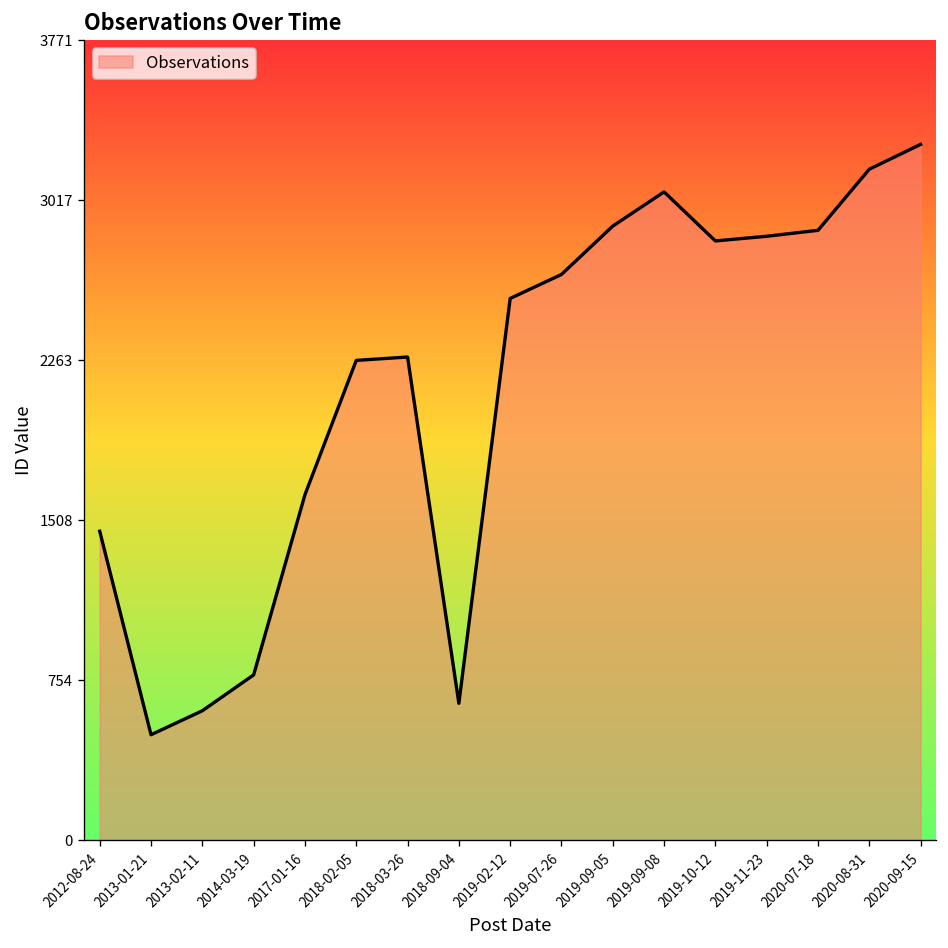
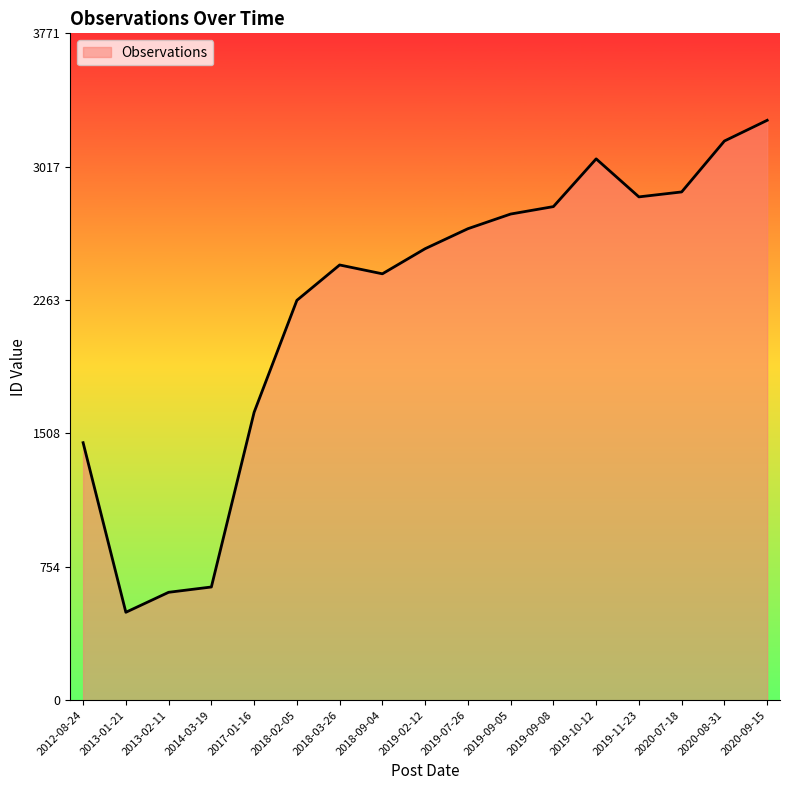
  {
    "2012-08-24": 1460,
    "2013-01-21": 500,
    "2013-02-11": 610,
-   "2014-03-19": 780,
+   "2014-03-19": 640,
    "2017-01-16": 1630,
    "2018-02-05": 2260,
-   "2018-03-26": 2280,
-   "2018-09-04": 650,
+   "2018-03-26": 2460,
+   "2018-09-04": 2410,
    "2019-02-12": 2550,
    "2019-07-26": 2670,
-   "2019-09-05": 2890,
-   "2019-09-08": 3060,
-   "2019-10-12": 2820,
+   "2019-09-05": 2750,
+   "2019-09-08": 2790,
+   "2019-10-12": 3060,
    "2019-11-23": 2850,
    "2020-07-18": 2870,
    "2020-08-31": 3160,
    "2020-09-15": 3280
  }
